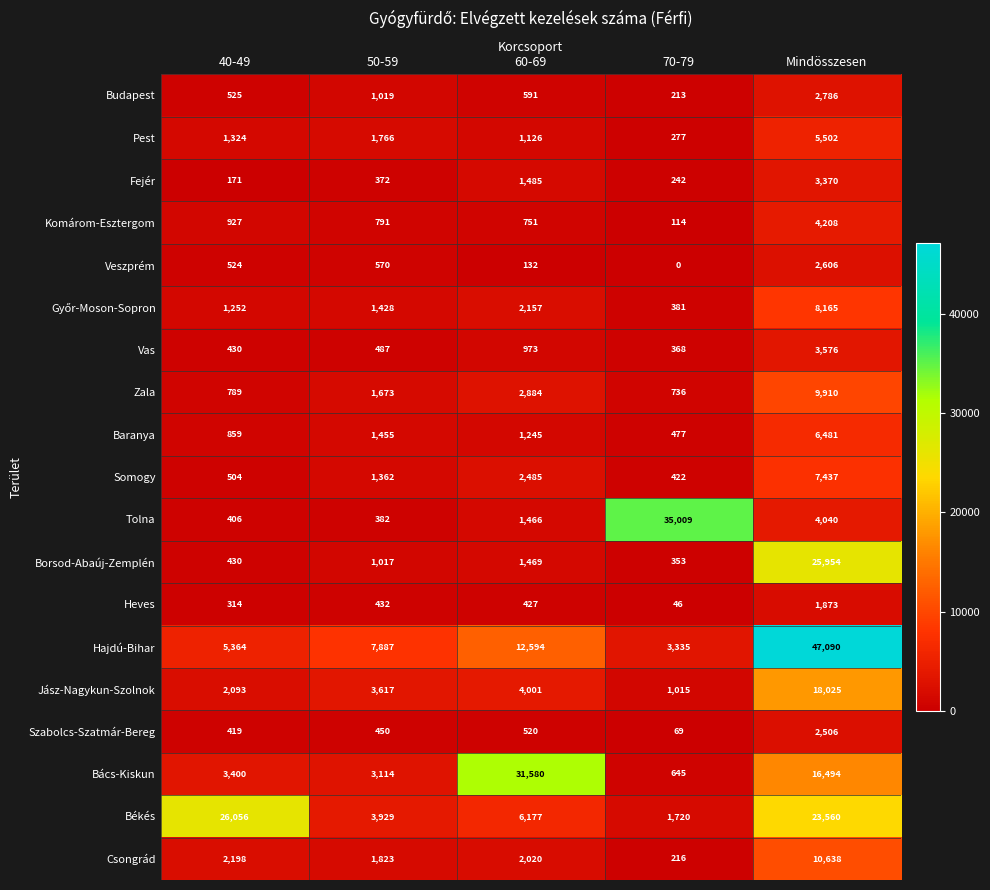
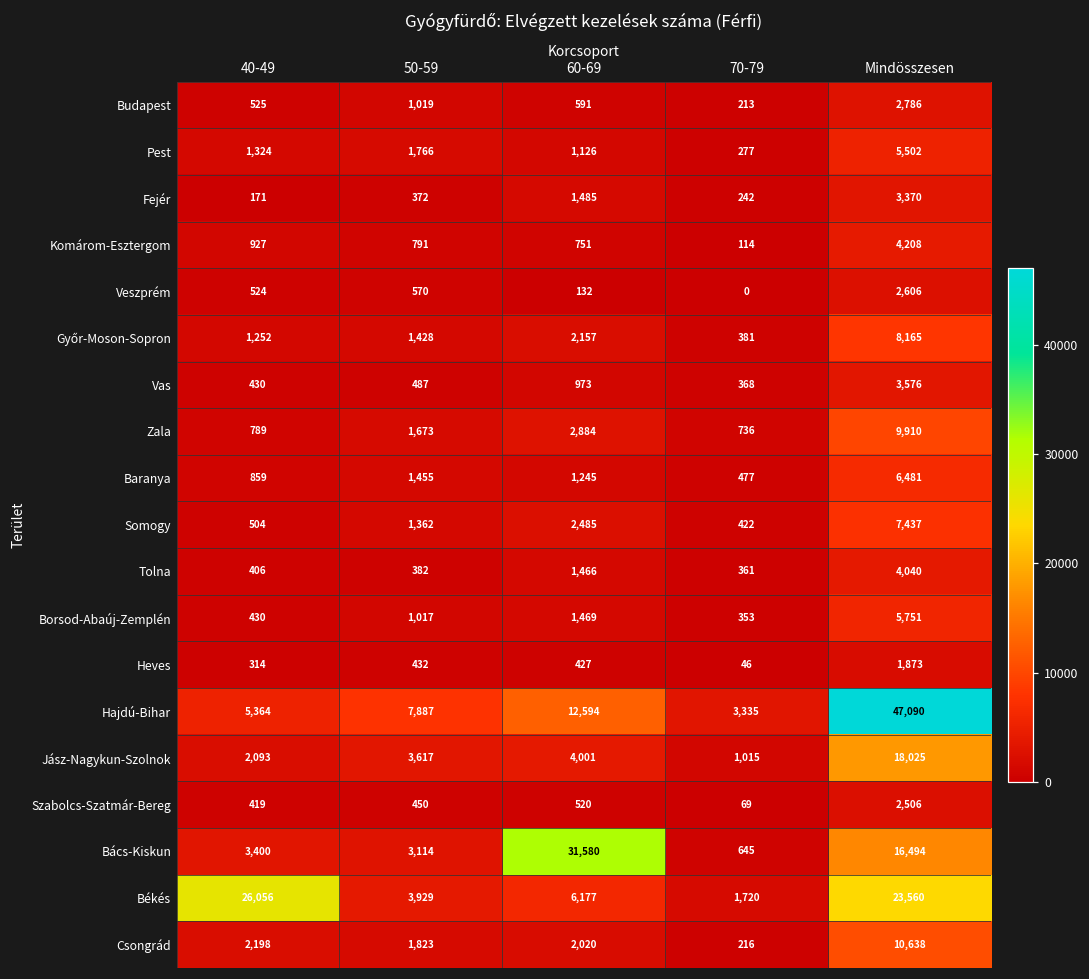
  {
    "Budapest": {
      "40-49": "525",
      "50-59": "1,019",
      "60-69": "591",
      "70-79": "213",
      "Mindösszesen": "2,786"
    },
    "Pest": {
      "40-49": "1,324",
      "50-59": "1,766",
      "60-69": "1,126",
      "70-79": "277",
      "Mindösszesen": "5,502"
    },
    "Fejér": {
      "40-49": "171",
      "50-59": "372",
      "60-69": "1,485",
      "70-79": "242",
      "Mindösszesen": "3,370"
    },
    "Komárom-Esztergom": {
      "40-49": "927",
      "50-59": "791",
      "60-69": "751",
      "70-79": "114",
      "Mindösszesen": "4,208"
    },
    "Veszprém": {
      "40-49": "524",
      "50-59": "570",
      "60-69": "132",
      "70-79": "0",
      "Mindösszesen": "2,606"
    },
    "Győr-Moson-Sopron": {
      "40-49": "1,252",
      "50-59": "1,428",
      "60-69": "2,157",
      "70-79": "381",
      "Mindösszesen": "8,165"
    },
    "Vas": {
      "40-49": "430",
      "50-59": "487",
      "60-69": "973",
      "70-79": "368",
      "Mindösszesen": "3,576"
    },
    "Zala": {
      "40-49": "789",
      "50-59": "1,673",
      "60-69": "2,884",
      "70-79": "736",
      "Mindösszesen": "9,910"
    },
    "Baranya": {
      "40-49": "859",
      "50-59": "1,455",
      "60-69": "1,245",
      "70-79": "477",
      "Mindösszesen": "6,481"
    },
    "Somogy": {
      "40-49": "504",
      "50-59": "1,362",
      "60-69": "2,485",
      "70-79": "422",
      "Mindösszesen": "7,437"
    },
    "Tolna": {
      "40-49": "406",
      "50-59": "382",
      "60-69": "1,466",
-     "70-79": "35,009",
+     "70-79": "361",
      "Mindösszesen": "4,040"
    },
    "Borsod-Abaúj-Zemplén": {
      "40-49": "430",
      "50-59": "1,017",
      "60-69": "1,469",
      "70-79": "353",
-     "Mindösszesen": "25,954"
+     "Mindösszesen": "5,751"
    },
    "Heves": {
      "40-49": "314",
      "50-59": "432",
      "60-69": "427",
      "70-79": "46",
      "Mindösszesen": "1,873"
    },
    "Hajdú-Bihar": {
      "40-49": "5,364",
      "50-59": "7,887",
      "60-69": "12,594",
      "70-79": "3,335",
      "Mindösszesen": "47,090"
    },
    "Jász-Nagykun-Szolnok": {
      "40-49": "2,093",
      "50-59": "3,617",
      "60-69": "4,001",
      "70-79": "1,015",
      "Mindösszesen": "18,025"
    },
    "Szabolcs-Szatmár-Bereg": {
      "40-49": "419",
      "50-59": "450",
      "60-69": "520",
      "70-79": "69",
      "Mindösszesen": "2,506"
    },
    "Bács-Kiskun": {
      "40-49": "3,400",
      "50-59": "3,114",
      "60-69": "31,580",
      "70-79": "645",
      "Mindösszesen": "16,494"
    },
    "Békés": {
      "40-49": "26,056",
      "50-59": "3,929",
      "60-69": "6,177",
      "70-79": "1,720",
      "Mindösszesen": "23,560"
    },
    "Csongrád": {
      "40-49": "2,198",
      "50-59": "1,823",
      "60-69": "2,020",
      "70-79": "216",
      "Mindösszesen": "10,638"
    }
  }
